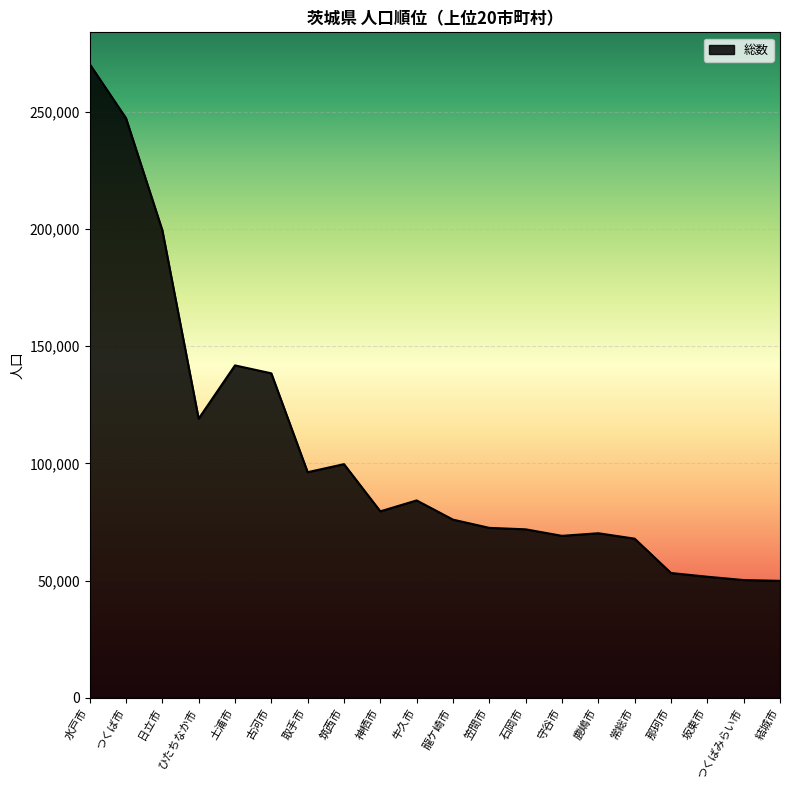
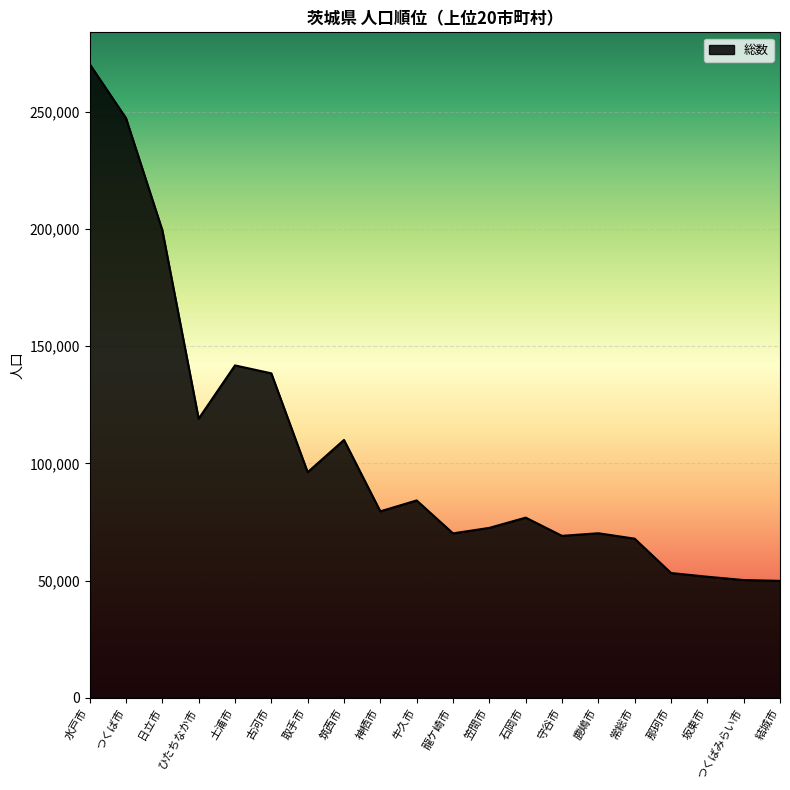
  {
    "水戸市": "270,000",
    "つくば市": "247,000",
    "日立市": "200,000",
    "ひたちなか市": "119,000",
    "土浦市": "142,000",
    "古河市": "138,000",
    "取手市": "96,000",
-   "筑西市": "100,000",
+   "筑西市": "110,000",
    "神栖市": "80,000",
    "牛久市": "84,000",
-   "龍ケ崎市": "76,000",
+   "龍ケ崎市": "70,000",
    "笠間市": "73,000",
-   "石岡市": "72,000",
+   "石岡市": "77,000",
    "守谷市": "69,000",
    "鹿嶋市": "70,000",
    "常総市": "68,000",
    "那珂市": "53,000",
    "坂東市": "52,000",
    "つくばみらい市": "50,000",
    "結城市": "50,000"
  }
